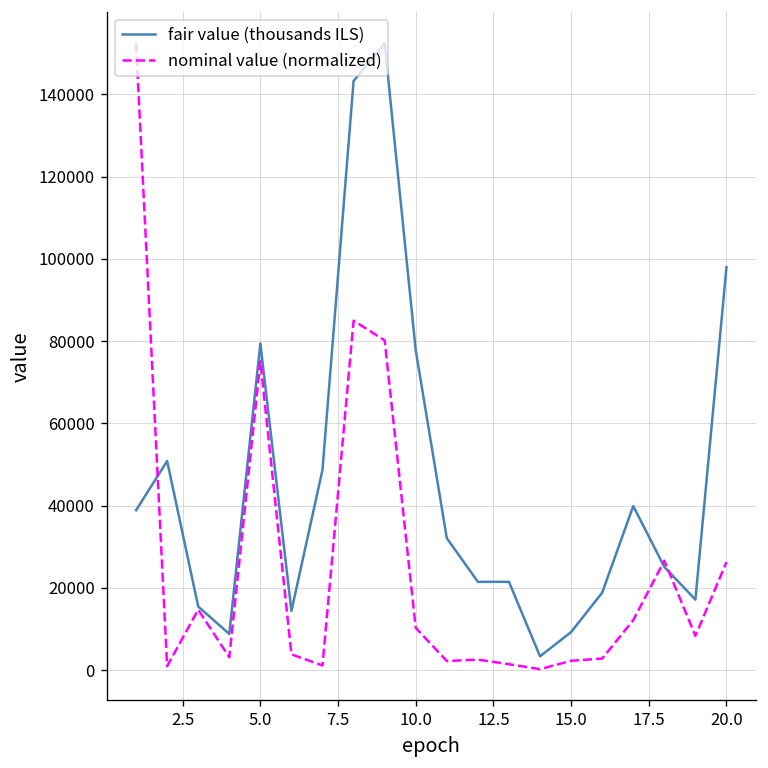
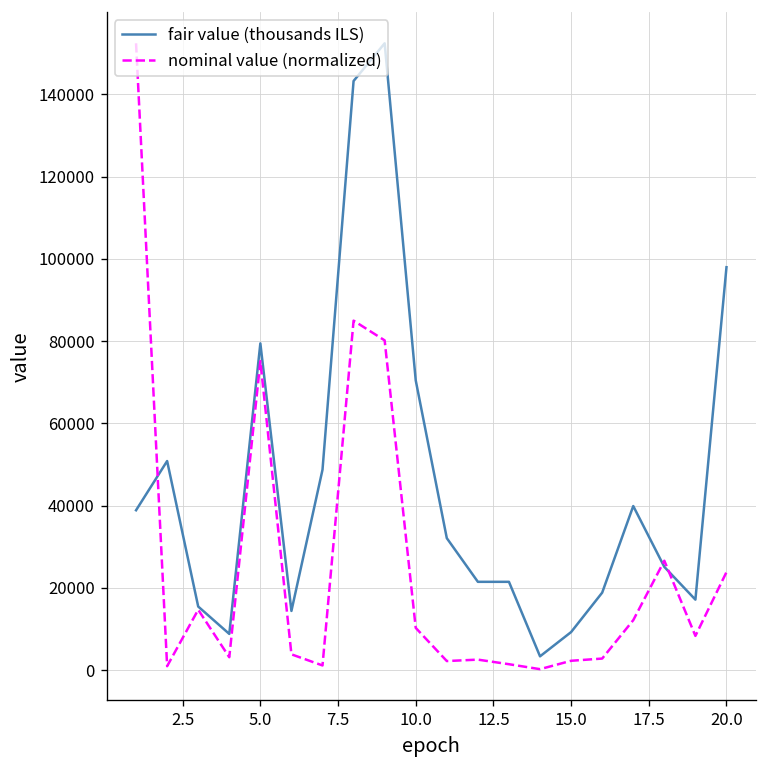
  {
    "fair value (thousands ILS)": {
      "5.0": 79000,
-     "10.0": 78000,
+     "10.0": 70000,
      "15.0": 9000,
      "20.0": 98000
    },
    "nominal value (normalized)": {
      "5.0": 75000,
      "10.0": 10000,
      "15.0": 2000,
-     "20.0": 26000
+     "20.0": 24000
    }
  }
